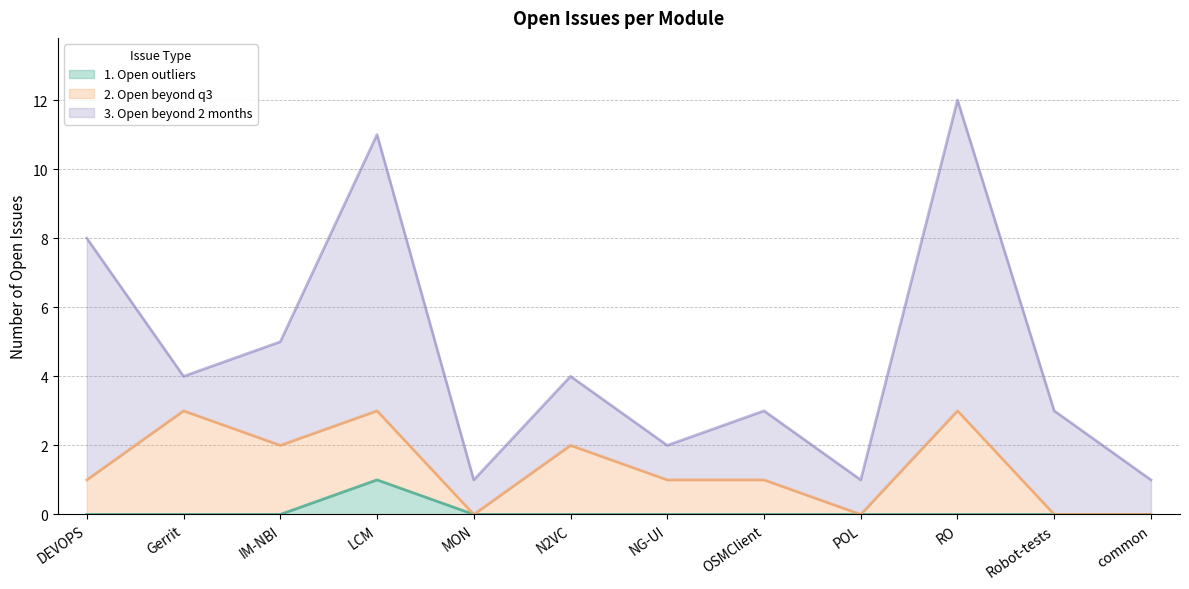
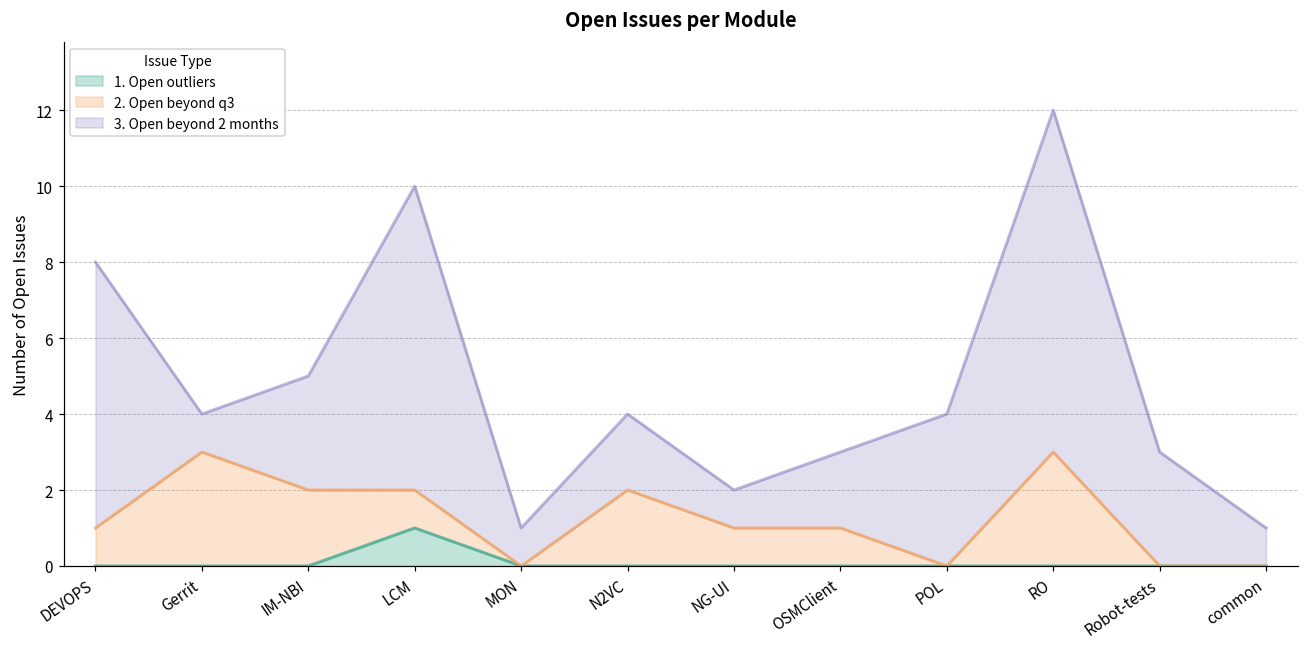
  {
    "1. Open outliers": {
      "DEVOPS": 0,
      "Gerrit": 0,
      "IM-NBI": 0,
      "LCM": 1,
      "N2VC": 0,
      "NG-UI": 0,
      "OSMClient": 0,
      "RO": 0
    },
    "2. Open beyond q3": {
      "DEVOPS": 1,
      "Gerrit": 3,
      "IM-NBI": 2,
-     "LCM": 2,
+     "LCM": 1,
      "N2VC": 2,
      "NG-UI": 1,
      "OSMClient": 1,
      "RO": 3
    },
    "3. Open beyond 2 months": {
      "DEVOPS": 7,
      "Gerrit": 1,
      "IM-NBI": 3,
      "LCM": 8,
      "MON": 1,
      "N2VC": 2,
      "NG-UI": 1,
      "OSMClient": 2,
-     "POL": 1,
+     "POL": 4,
      "RO": 9,
      "Robot-tests": 3,
      "common": 1
    }
  }
